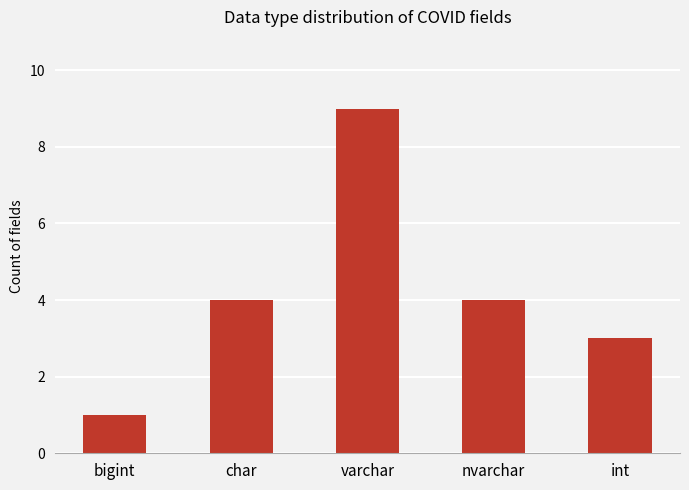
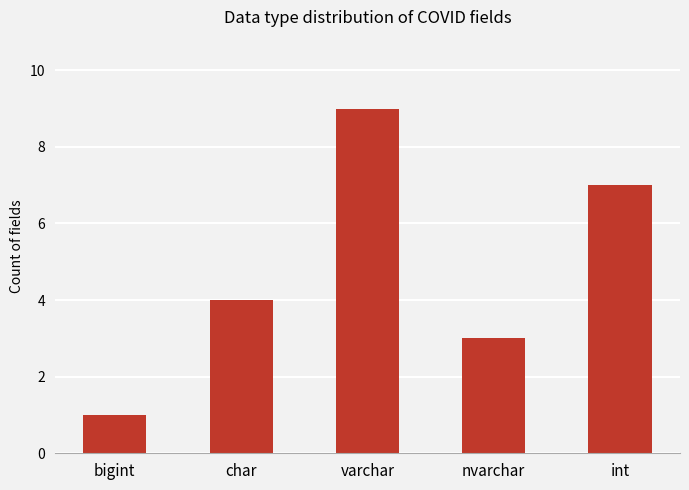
  {
    "bigint": 1,
    "char": 4,
    "varchar": 9,
-   "nvarchar": 4,
-   "int": 3
+   "nvarchar": 3,
+   "int": 7
  }
